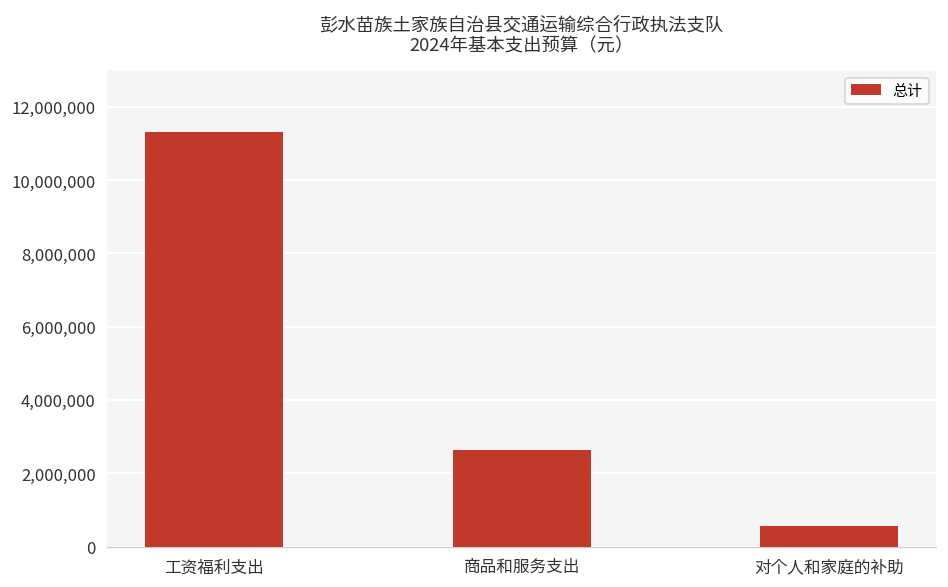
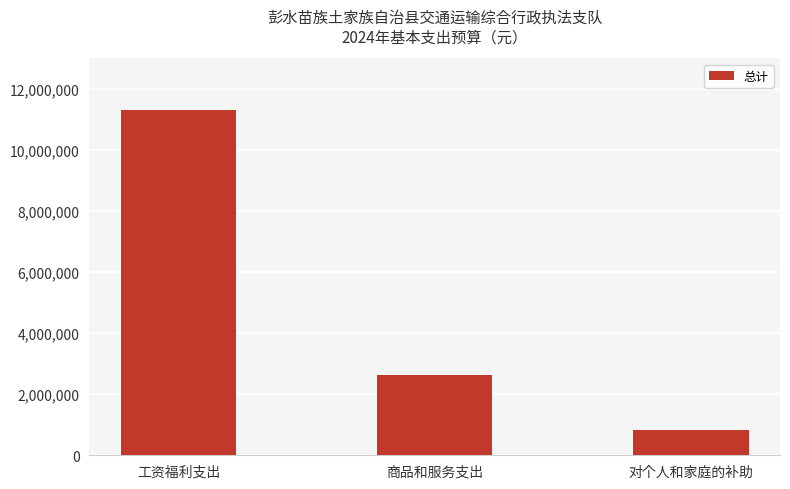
  {
    "工资福利支出": "11,300,000",
    "商品和服务支出": "2,600,000",
-   "对个人和家庭的补助": "600,000"
+   "对个人和家庭的补助": "800,000"
  }
